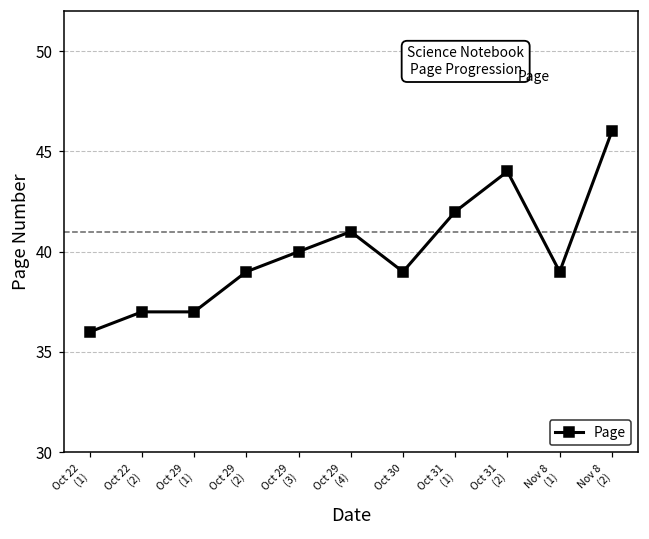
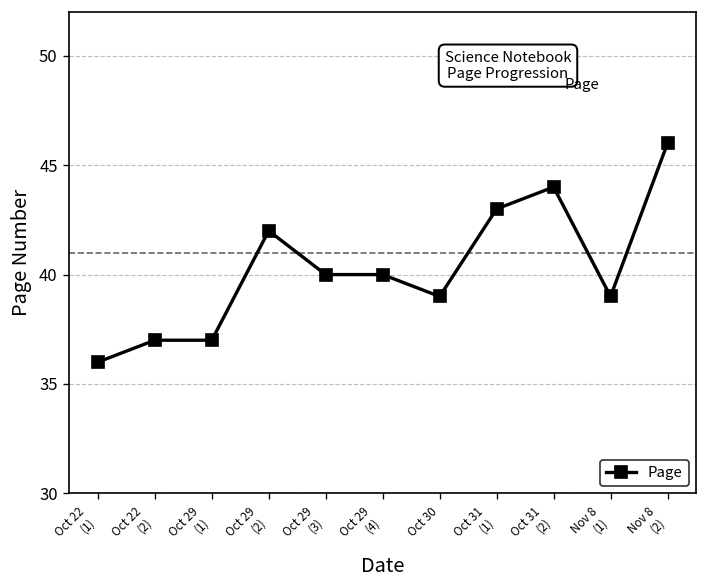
  {
    "Oct 22 (1)": 36,
    "Oct 22 (2)": 37,
    "Oct 29 (1)": 37,
-   "Oct 29 (2)": 39,
+   "Oct 29 (2)": 42,
    "Oct 29 (3)": 40,
-   "Oct 29 (4)": 41,
+   "Oct 29 (4)": 40,
    "Oct 30": 39,
-   "Oct 31 (1)": 42,
+   "Oct 31 (1)": 43,
    "Oct 31 (2)": 44,
    "Nov 8 (1)": 39,
    "Nov 8 (2)": 46
  }
